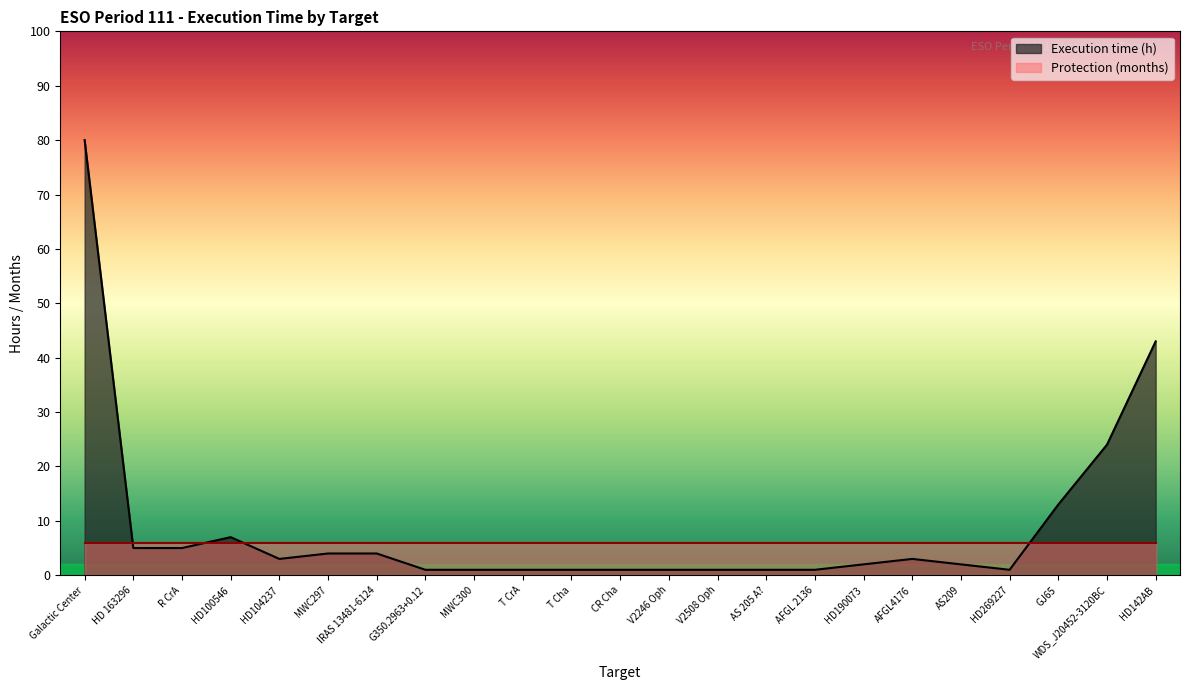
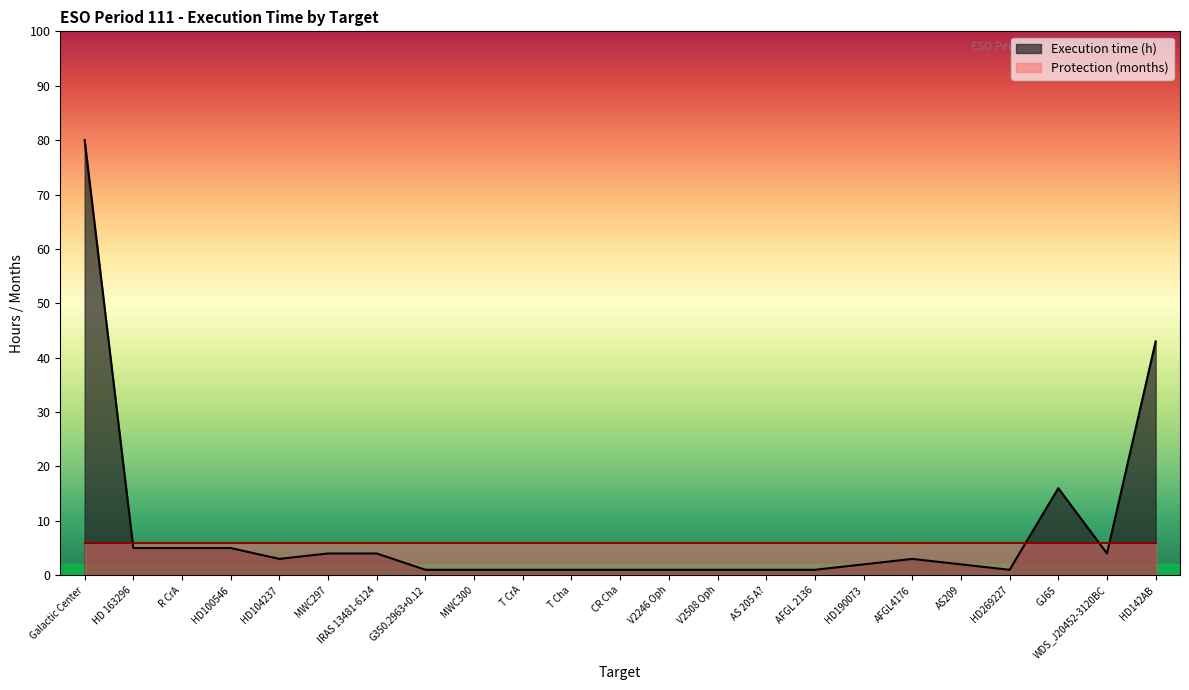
  {
    "Execution time (h)": {
      "Galactic Center": 80,
      "HD 163296": 5,
      "R CrA": 5,
-     "HD100546": 7,
+     "HD100546": 5,
      "HD104237": 3,
      "MWC297": 4,
      "IRAS 13481-6124": 4,
      "AFGL4176": 3,
-     "GJ65": 13,
-     "WDS_J20452-3120BC": 24,
+     "GJ65": 16,
+     "WDS_J20452-3120BC": 4,
      "HD142AB": 43
    },
    "Protection (months)": {
      "Galactic Center": 6,
      "HD 163296": 6,
      "R CrA": 6,
      "HD100546": 6,
      "HD104237": 6,
      "MWC297": 6,
      "IRAS 13481-6124": 6,
      "G350.2963+0.12": 6,
      "MWC300": 6,
      "T CrA": 6,
      "T Cha": 6,
      "CR Cha": 6,
      "V2246 Oph": 6,
      "V2508 Oph": 6,
      "AS 205 A?": 6,
      "AFGL 2136": 6,
      "HD190073": 6,
      "AFGL4176": 6,
      "AS209": 6,
      "HD269227": 6,
      "GJ65": 6,
      "WDS_J20452-3120BC": 6,
      "HD142AB": 6
    }
  }
